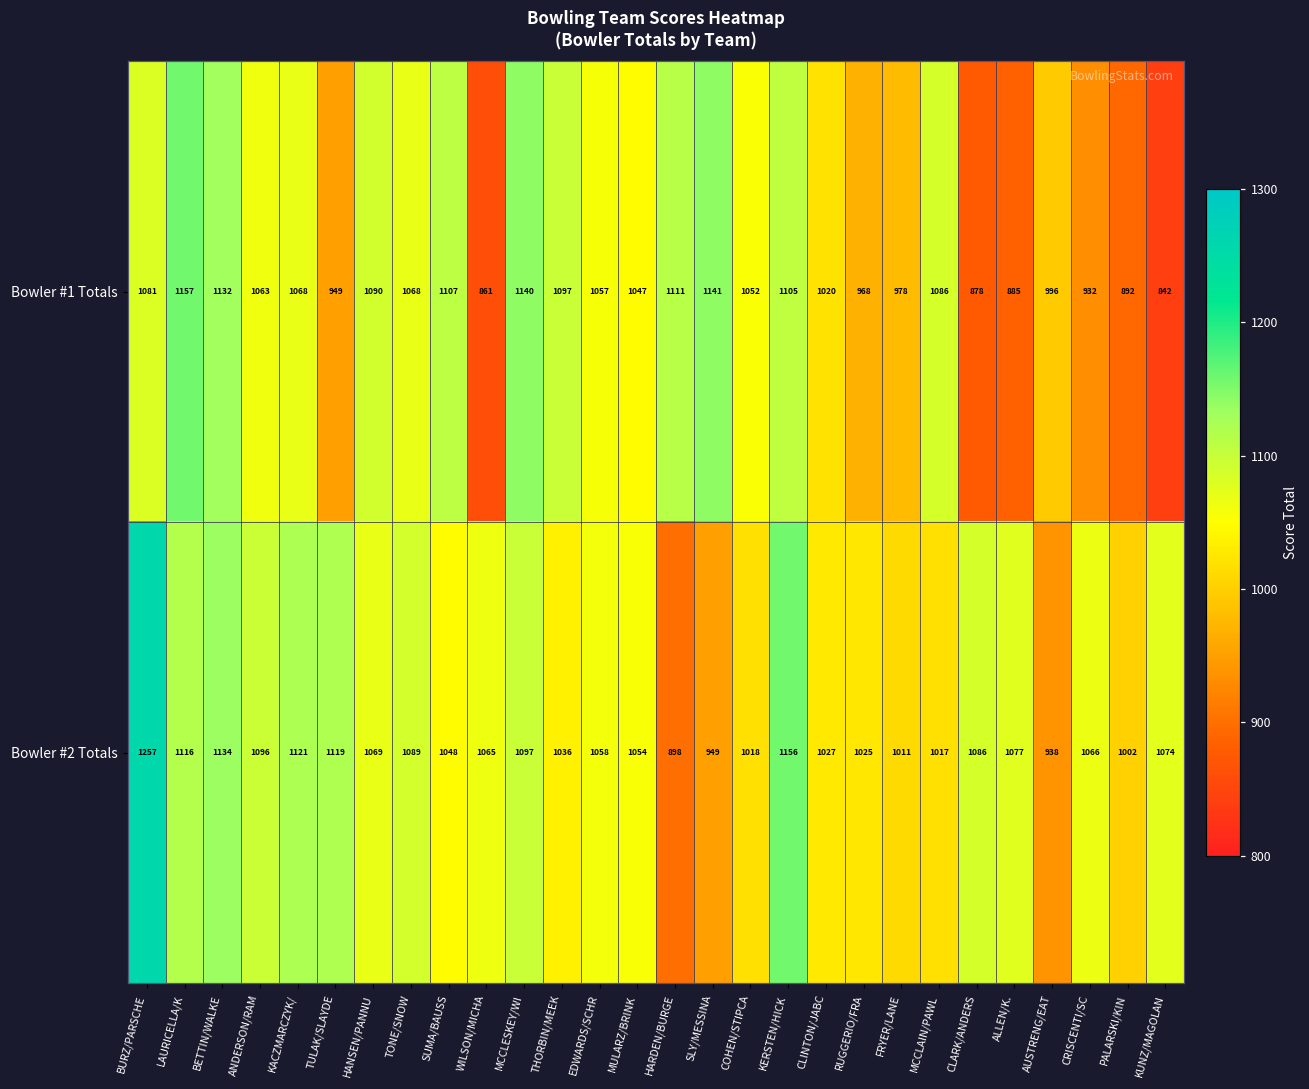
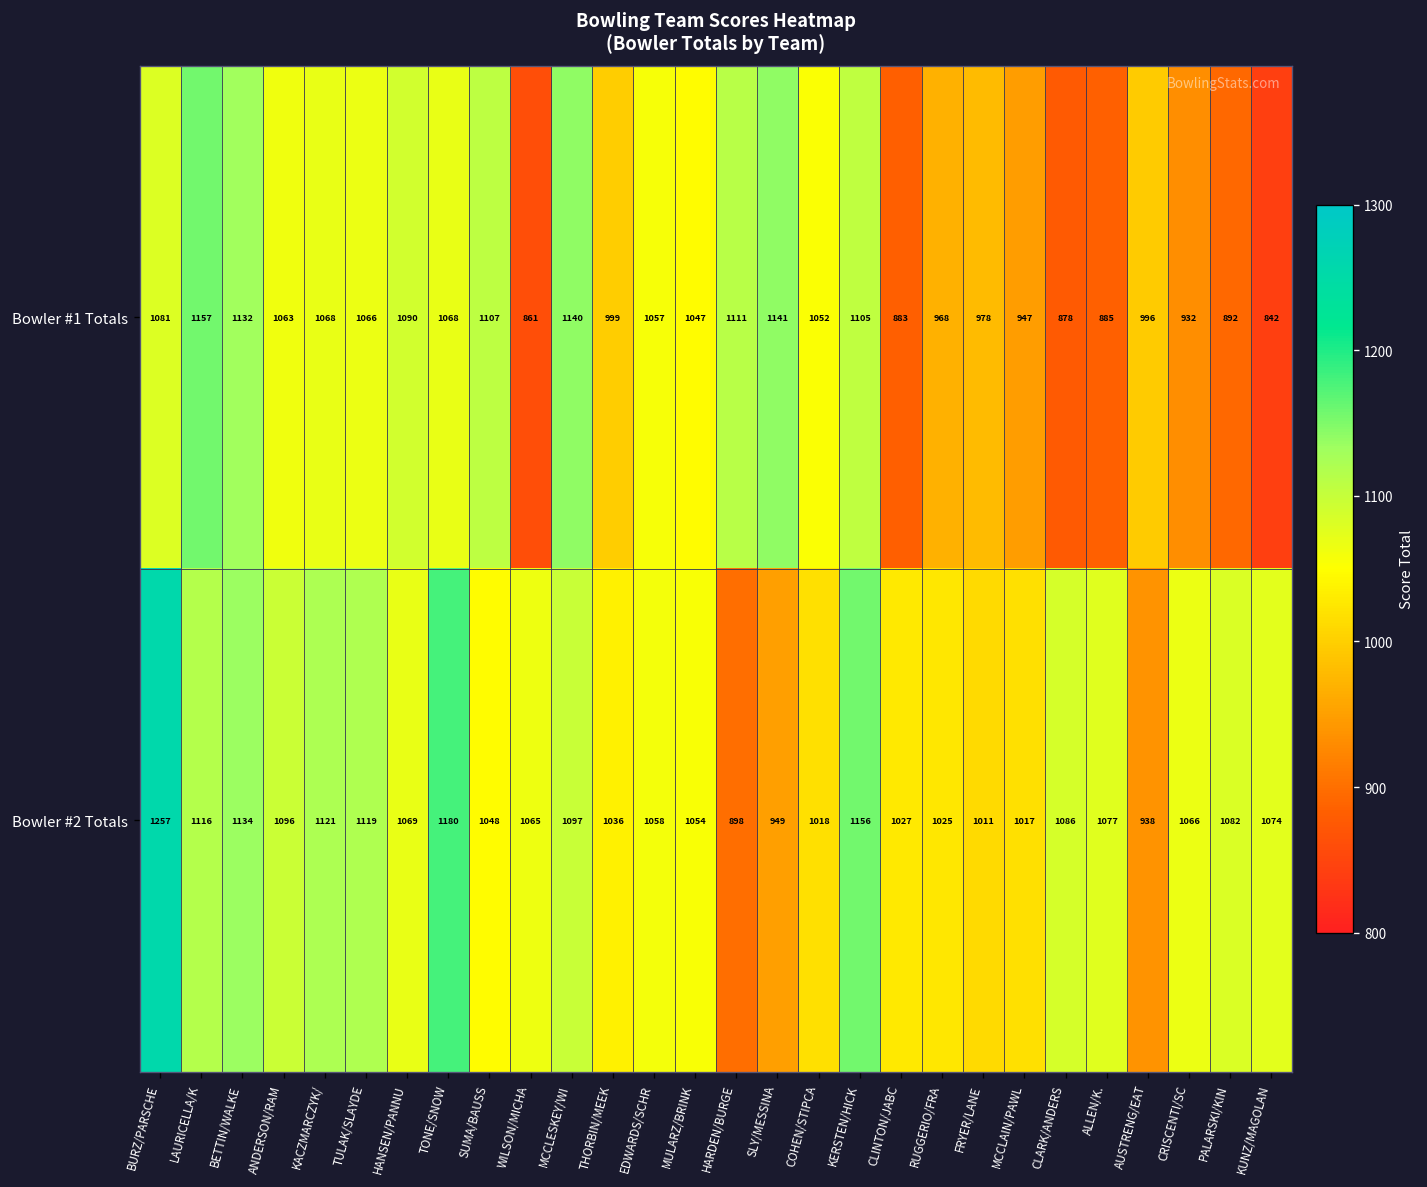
  {
    "Bowler #1 Totals": {
      "BURZ/PARSCHE": 1081,
      "LAURICELLA/K": 1157,
      "BETTIN/WALKE": 1132,
      "ANDERSON/RAM": 1063,
      "KACZMARCZYK/": 1068,
-     "TULAK/SLAYDE": 949,
+     "TULAK/SLAYDE": 1066,
      "HANSEN/PANNU": 1090,
      "TONE/SNOW": 1068,
      "SUMA/BAUSS": 1107,
      "WILSON/MICHA": 861,
      "MCCLESKEY/WI": 1140,
-     "THORBIN/MEEK": 1097,
+     "THORBIN/MEEK": 999,
      "EDWARDS/SCHR": 1057,
      "MULARZ/BRINK": 1047,
      "HARDEN/BURGE": 1111,
      "SLY/MESSINA": 1141,
      "COHEN/STIPCA": 1052,
      "KERSTEN/HICK": 1105,
-     "CLINTON/JABC": 1020,
+     "CLINTON/JABC": 883,
      "RUGGERIO/FRA": 968,
      "FRYER/LANE": 978,
-     "MCCLAIN/PAWL": 1086,
+     "MCCLAIN/PAWL": 947,
      "CLARK/ANDERS": 878,
      "ALLEN/K.": 885,
      "AUSTRENG/EAT": 996,
      "CRISCENTI/SC": 932,
      "KUNZ/MAGOLAN": 842
    },
    "Bowler #2 Totals": {
      "BURZ/PARSCHE": 1257,
      "LAURICELLA/K": 1116,
      "BETTIN/WALKE": 1134,
      "ANDERSON/RAM": 1096,
      "KACZMARCZYK/": 1121,
      "TULAK/SLAYDE": 1119,
      "HANSEN/PANNU": 1069,
-     "TONE/SNOW": 1089,
+     "TONE/SNOW": 1180,
      "SUMA/BAUSS": 1048,
      "WILSON/MICHA": 1065,
      "MCCLESKEY/WI": 1097,
      "THORBIN/MEEK": 1036,
      "EDWARDS/SCHR": 1058,
      "MULARZ/BRINK": 1054,
      "HARDEN/BURGE": 898,
      "SLY/MESSINA": 949,
      "COHEN/STIPCA": 1018,
      "KERSTEN/HICK": 1156,
      "CLINTON/JABC": 1027,
      "RUGGERIO/FRA": 1025,
      "FRYER/LANE": 1011,
      "MCCLAIN/PAWL": 1017,
      "CLARK/ANDERS": 1086,
      "ALLEN/K.": 1077,
      "AUSTRENG/EAT": 938,
      "CRISCENTI/SC": 1066,
-     "PALARSKI/KIN": 1002,
+     "PALARSKI/KIN": 1082,
      "KUNZ/MAGOLAN": 1074
    }
  }
